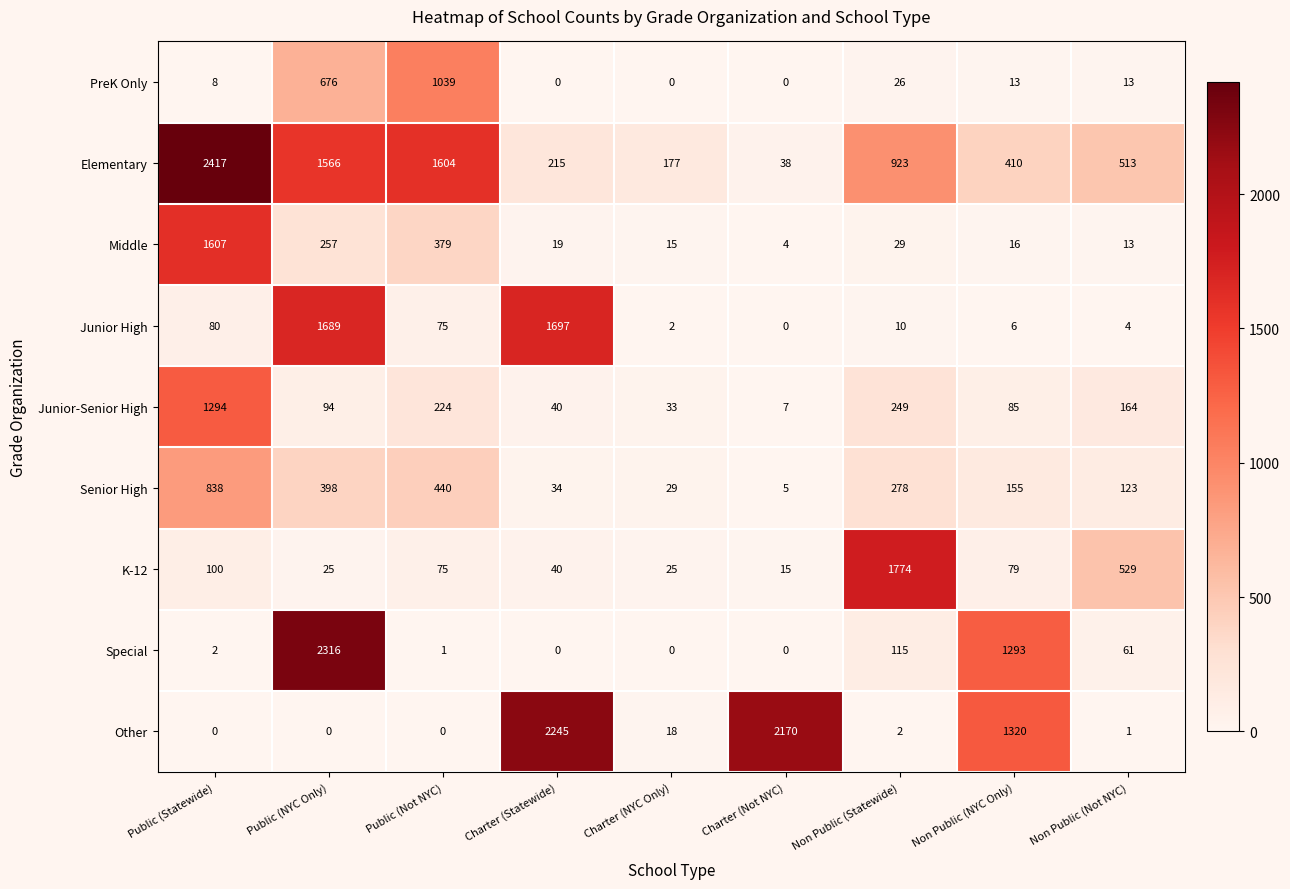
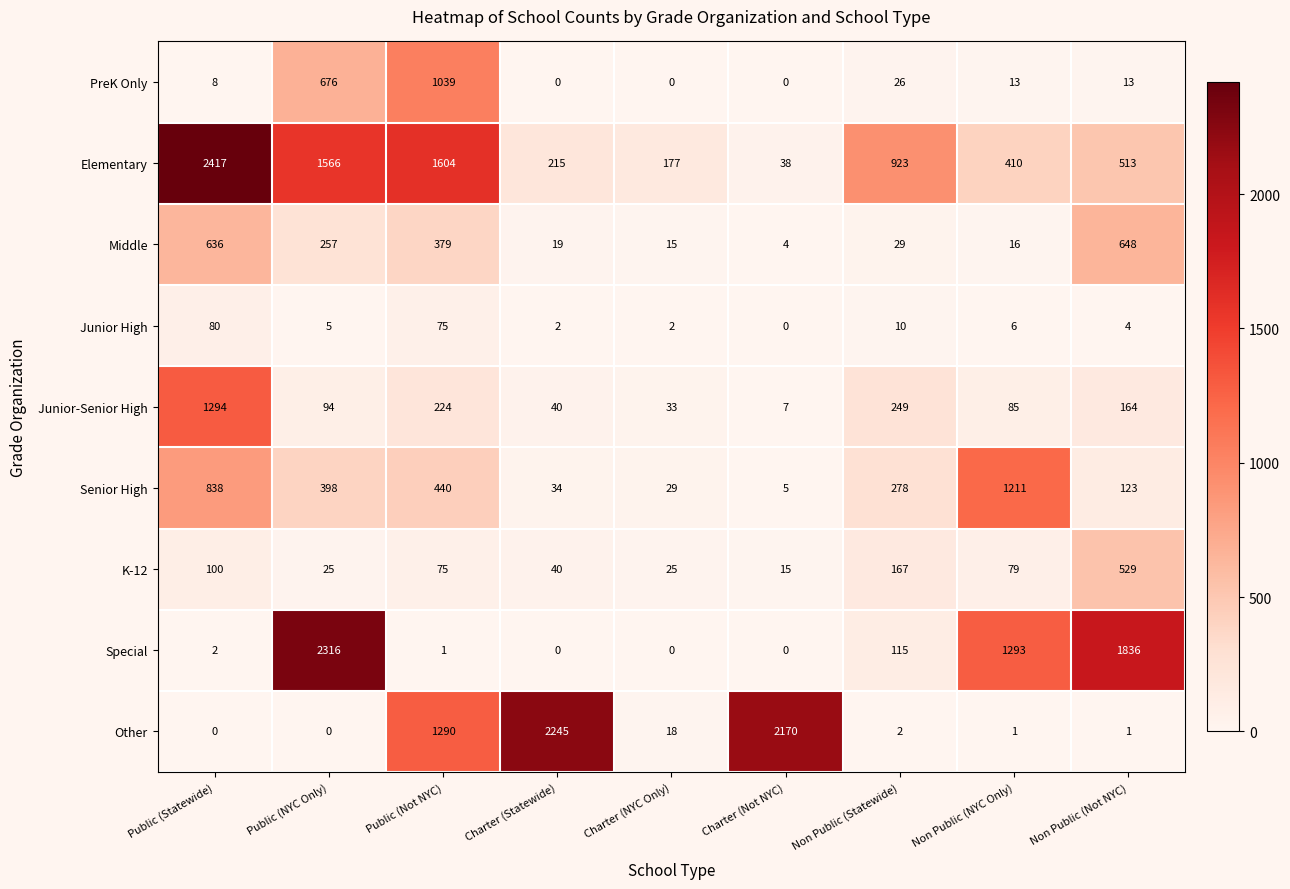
  {
    "PreK Only": {
      "Public (Statewide)": 8,
      "Public (NYC Only)": 676,
      "Public (Not NYC)": 1039,
      "Charter (Statewide)": 0,
      "Charter (NYC Only)": 0,
      "Charter (Not NYC)": 0,
      "Non Public (Statewide)": 26,
      "Non Public (NYC Only)": 13,
      "Non Public (Not NYC)": 13
    },
    "Elementary": {
      "Public (Statewide)": 2417,
      "Public (NYC Only)": 1566,
      "Public (Not NYC)": 1604,
      "Charter (Statewide)": 215,
      "Charter (NYC Only)": 177,
      "Charter (Not NYC)": 38,
      "Non Public (Statewide)": 923,
      "Non Public (NYC Only)": 410,
      "Non Public (Not NYC)": 513
    },
    "Middle": {
-     "Public (Statewide)": 1607,
+     "Public (Statewide)": 636,
      "Public (NYC Only)": 257,
      "Public (Not NYC)": 379,
      "Charter (Statewide)": 19,
      "Charter (NYC Only)": 15,
      "Charter (Not NYC)": 4,
      "Non Public (Statewide)": 29,
      "Non Public (NYC Only)": 16,
-     "Non Public (Not NYC)": 13
+     "Non Public (Not NYC)": 648
    },
    "Junior High": {
      "Public (Statewide)": 80,
-     "Public (NYC Only)": 1689,
+     "Public (NYC Only)": 5,
      "Public (Not NYC)": 75,
-     "Charter (Statewide)": 1697,
+     "Charter (Statewide)": 2,
      "Charter (NYC Only)": 2,
      "Charter (Not NYC)": 0,
      "Non Public (Statewide)": 10,
      "Non Public (NYC Only)": 6,
      "Non Public (Not NYC)": 4
    },
    "Junior-Senior High": {
      "Public (Statewide)": 1294,
      "Public (NYC Only)": 94,
      "Public (Not NYC)": 224,
      "Charter (Statewide)": 40,
      "Charter (NYC Only)": 33,
      "Charter (Not NYC)": 7,
      "Non Public (Statewide)": 249,
      "Non Public (NYC Only)": 85,
      "Non Public (Not NYC)": 164
    },
    "Senior High": {
      "Public (Statewide)": 838,
      "Public (NYC Only)": 398,
      "Public (Not NYC)": 440,
      "Charter (Statewide)": 34,
      "Charter (NYC Only)": 29,
      "Charter (Not NYC)": 5,
      "Non Public (Statewide)": 278,
-     "Non Public (NYC Only)": 155,
+     "Non Public (NYC Only)": 1211,
      "Non Public (Not NYC)": 123
    },
    "K-12": {
      "Public (Statewide)": 100,
      "Public (NYC Only)": 25,
      "Public (Not NYC)": 75,
      "Charter (Statewide)": 40,
      "Charter (NYC Only)": 25,
      "Charter (Not NYC)": 15,
-     "Non Public (Statewide)": 1774,
+     "Non Public (Statewide)": 167,
      "Non Public (NYC Only)": 79,
      "Non Public (Not NYC)": 529
    },
    "Special": {
      "Public (Statewide)": 2,
      "Public (NYC Only)": 2316,
      "Public (Not NYC)": 1,
      "Charter (Statewide)": 0,
      "Charter (NYC Only)": 0,
      "Charter (Not NYC)": 0,
      "Non Public (Statewide)": 115,
      "Non Public (NYC Only)": 1293,
-     "Non Public (Not NYC)": 61
+     "Non Public (Not NYC)": 1836
    },
    "Other": {
      "Public (Statewide)": 0,
      "Public (NYC Only)": 0,
-     "Public (Not NYC)": 0,
+     "Public (Not NYC)": 1290,
      "Charter (Statewide)": 2245,
      "Charter (NYC Only)": 18,
      "Charter (Not NYC)": 2170,
      "Non Public (Statewide)": 2,
-     "Non Public (NYC Only)": 1320,
+     "Non Public (NYC Only)": 1,
      "Non Public (Not NYC)": 1
    }
  }
